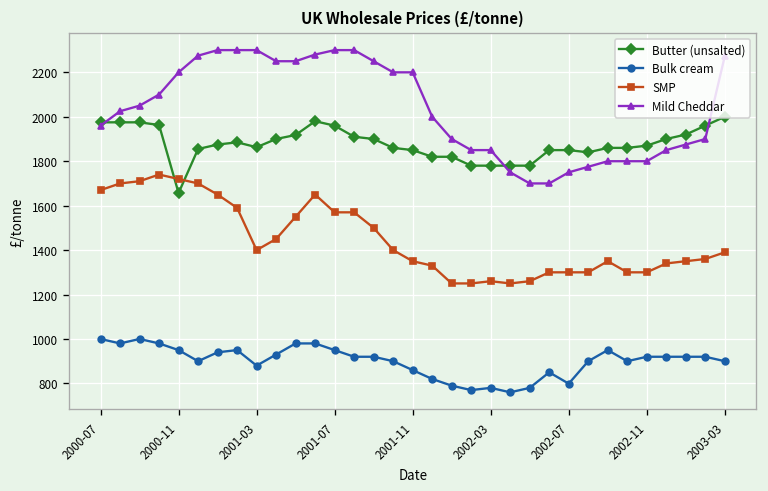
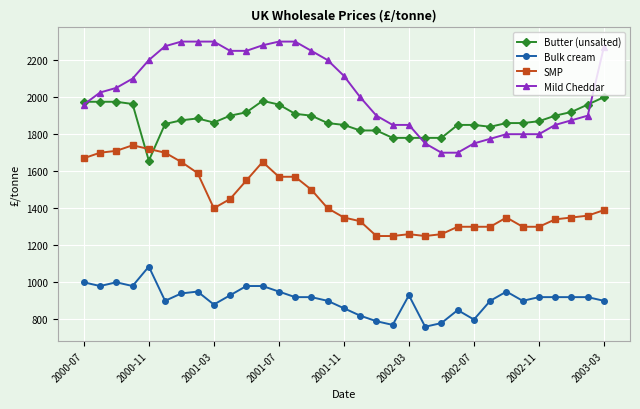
  {
    "Butter (unsalted)": {
      "2000-07": 1980,
      "2000-11": 1660,
      "2001-03": 1860,
      "2001-07": 1960,
      "2001-11": 1850,
      "2002-03": 1780,
      "2002-07": 1850,
      "2002-11": 1870,
      "2003-03": 2000
    },
    "Bulk cream": {
      "2000-07": 1000,
-     "2000-11": 950,
+     "2000-11": 1090,
      "2001-03": 880,
      "2001-07": 950,
      "2001-11": 860,
-     "2002-03": 780,
+     "2002-03": 930,
      "2002-07": 800,
      "2002-11": 920,
      "2003-03": 900
    },
    "SMP": {
      "2000-07": 1670,
      "2000-11": 1720,
      "2001-03": 1400,
      "2001-07": 1570,
      "2001-11": 1350,
      "2002-03": 1260,
      "2002-07": 1300,
      "2002-11": 1300,
      "2003-03": 1390
    },
    "Mild Cheddar": {
      "2000-07": 1960,
      "2000-11": 2200,
      "2001-03": 2300,
      "2001-07": 2300,
-     "2001-11": 2200,
+     "2001-11": 2120,
      "2002-03": 1850,
      "2002-07": 1750,
      "2002-11": 1800
    }
  }
